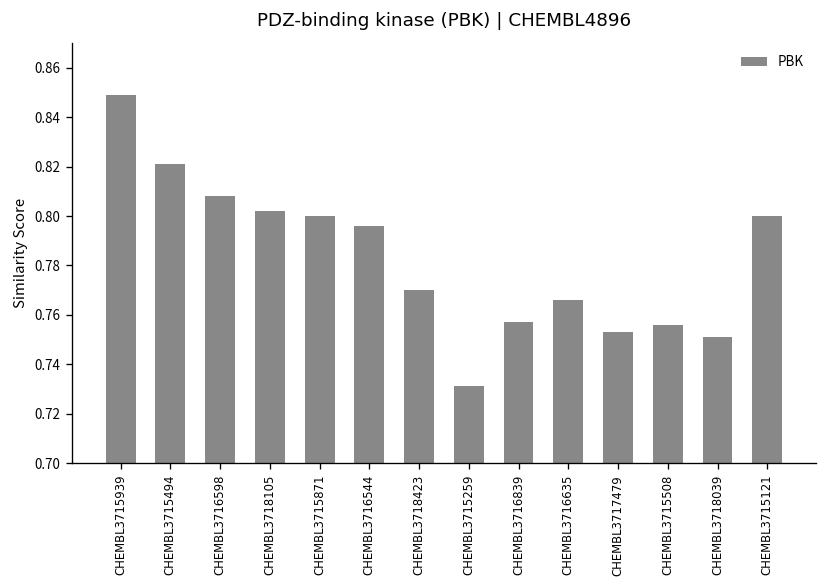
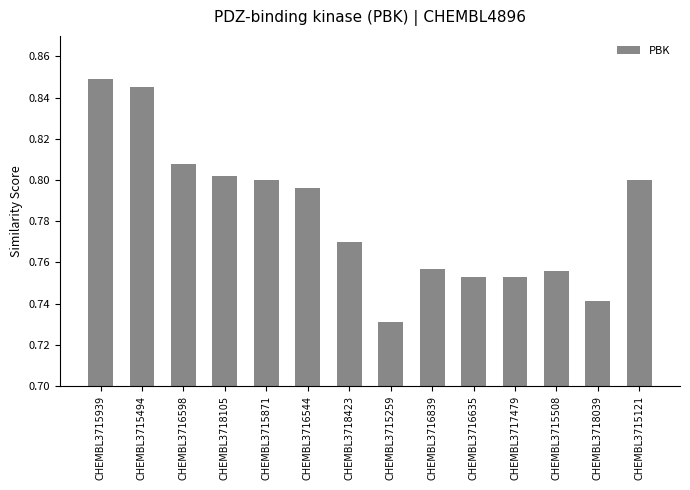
  {
    "CHEMBL3715939": 0.849,
-   "CHEMBL3715494": 0.821,
+   "CHEMBL3715494": 0.845,
    "CHEMBL3716598": 0.808,
    "CHEMBL3718105": 0.802,
    "CHEMBL3715871": 0.800,
    "CHEMBL3716544": 0.796,
    "CHEMBL3718423": 0.770,
    "CHEMBL3715259": 0.731,
    "CHEMBL3716839": 0.757,
-   "CHEMBL3716635": 0.766,
+   "CHEMBL3716635": 0.753,
    "CHEMBL3717479": 0.753,
    "CHEMBL3715508": 0.756,
-   "CHEMBL3718039": 0.751,
+   "CHEMBL3718039": 0.741,
    "CHEMBL3715121": 0.800
  }
